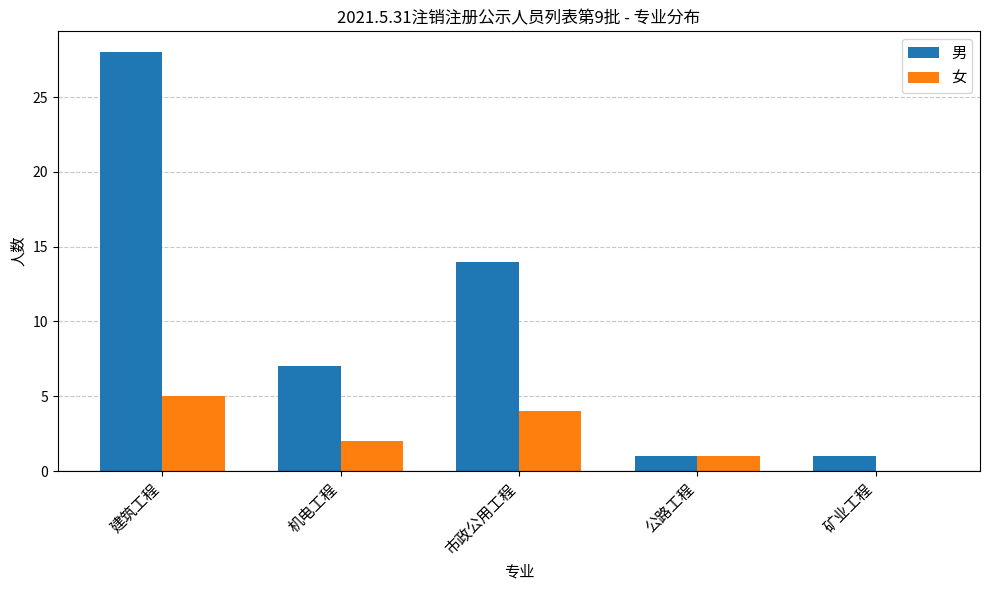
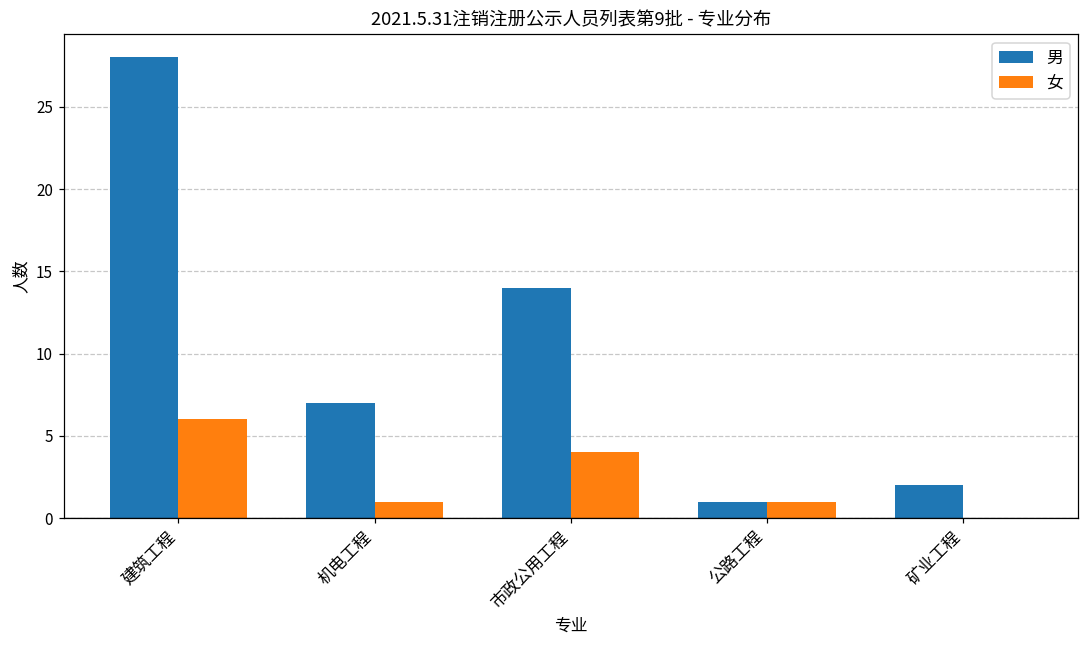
  {
    "男": {
      "建筑工程": 28,
      "机电工程": 7,
      "市政公用工程": 14,
      "公路工程": 1,
-     "矿业工程": 1
+     "矿业工程": 2
    },
    "女": {
-     "建筑工程": 5,
-     "机电工程": 2,
+     "建筑工程": 6,
+     "机电工程": 1,
      "市政公用工程": 4,
      "公路工程": 1,
      "矿业工程": 0
    }
  }
